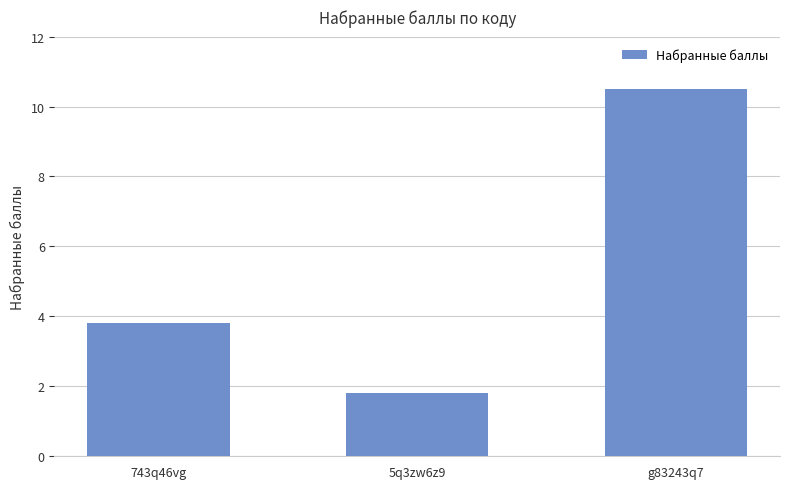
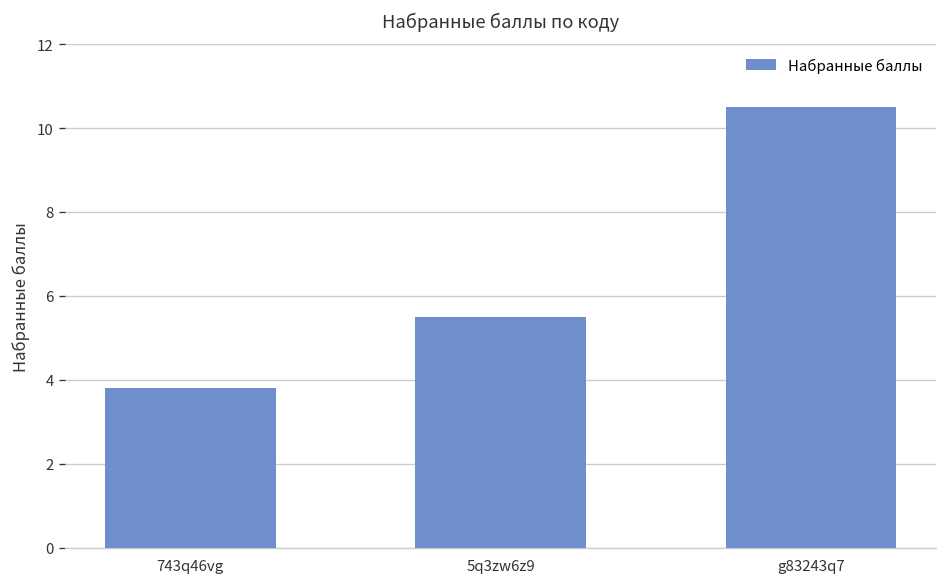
  {
    "743q46vg": 3.8,
-   "5q3zw6z9": 1.8,
+   "5q3zw6z9": 5.5,
    "g83243q7": 10.5
  }
